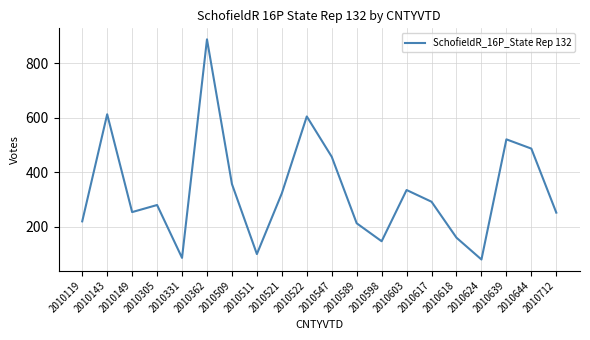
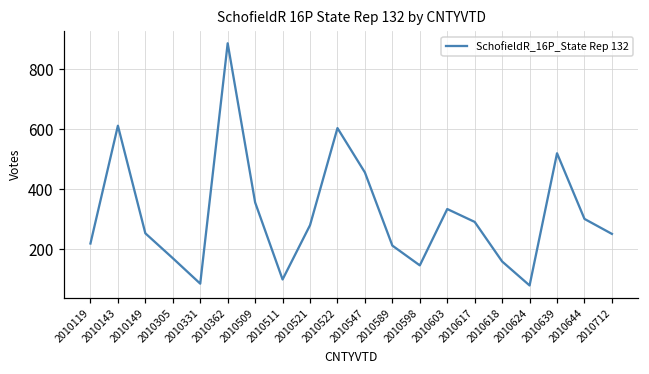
  {
    "2010119": 220,
    "2010143": 610,
    "2010149": 250,
-   "2010305": 280,
+   "2010305": 170,
    "2010331": 90,
    "2010362": 890,
    "2010509": 360,
    "2010511": 100,
-   "2010521": 320,
+   "2010521": 280,
    "2010522": 600,
    "2010547": 460,
    "2010589": 210,
    "2010598": 150,
    "2010603": 330,
    "2010617": 290,
    "2010618": 160,
    "2010624": 80,
    "2010639": 520,
-   "2010644": 490,
+   "2010644": 300,
    "2010712": 250
  }
